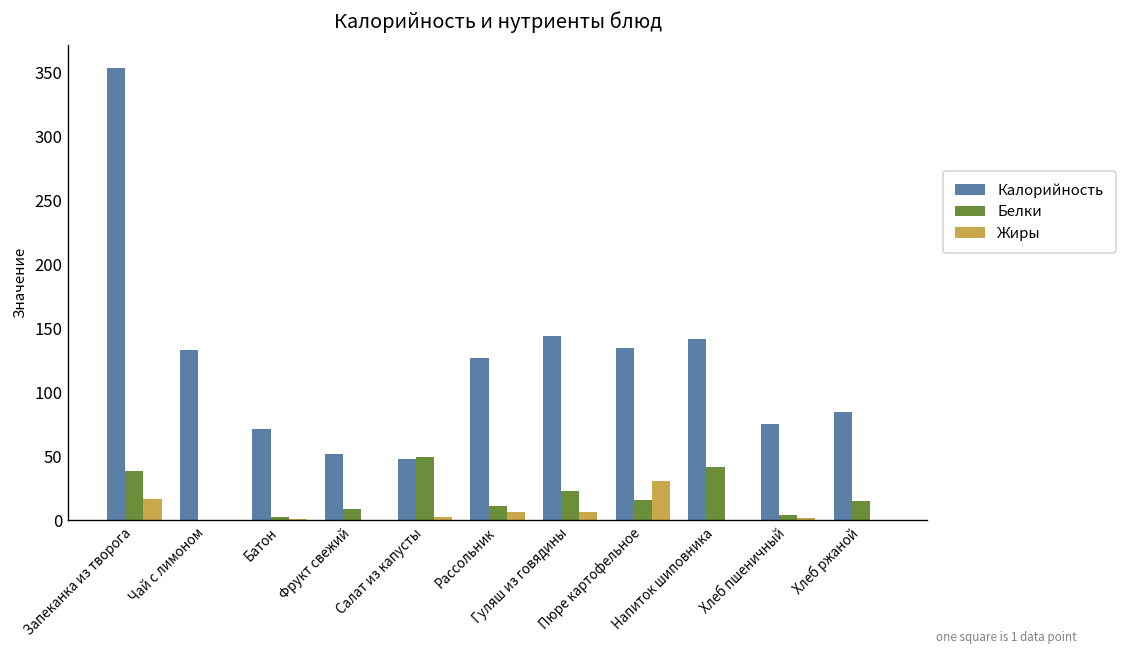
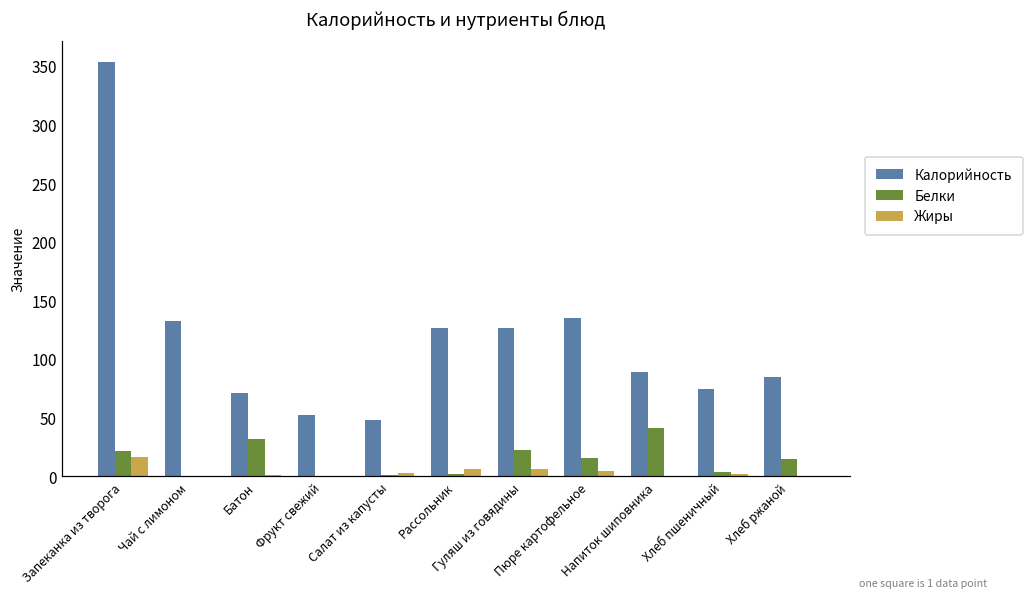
  {
    "Калорийность": {
      "Запеканка из творога": 354,
      "Чай с лимоном": 133,
      "Батон": 71,
      "Фрукт свежий": 52,
      "Салат из капусты": 48,
      "Рассольник": 127,
-     "Гуляш из говядины": 144,
+     "Гуляш из говядины": 127,
      "Пюре картофельное": 135,
-     "Напиток шиповника": 142,
+     "Напиток шиповника": 89,
      "Хлеб пшеничный": 75,
      "Хлеб ржаной": 85
    },
    "Белки": {
-     "Запеканка из творога": 38,
-     "Батон": 3,
-     "Фрукт свежий": 9,
-     "Салат из капусты": 49,
-     "Рассольник": 11,
+     "Запеканка из творога": 22,
+     "Батон": 32,
+     "Фрукт свежий": 0,
+     "Салат из капусты": 1,
+     "Рассольник": 2,
      "Гуляш из говядины": 22,
      "Пюре картофельное": 16,
      "Напиток шиповника": 41,
      "Хлеб пшеничный": 4,
      "Хлеб ржаной": 15
    },
    "Жиры": {
      "Запеканка из творога": 17,
      "Фрукт свежий": 0,
      "Салат из капусты": 3,
      "Рассольник": 7,
      "Гуляш из говядины": 7,
-     "Пюре картофельное": 30,
+     "Пюре картофельное": 5,
      "Напиток шиповника": 0,
      "Хлеб ржаной": 0
    }
  }
